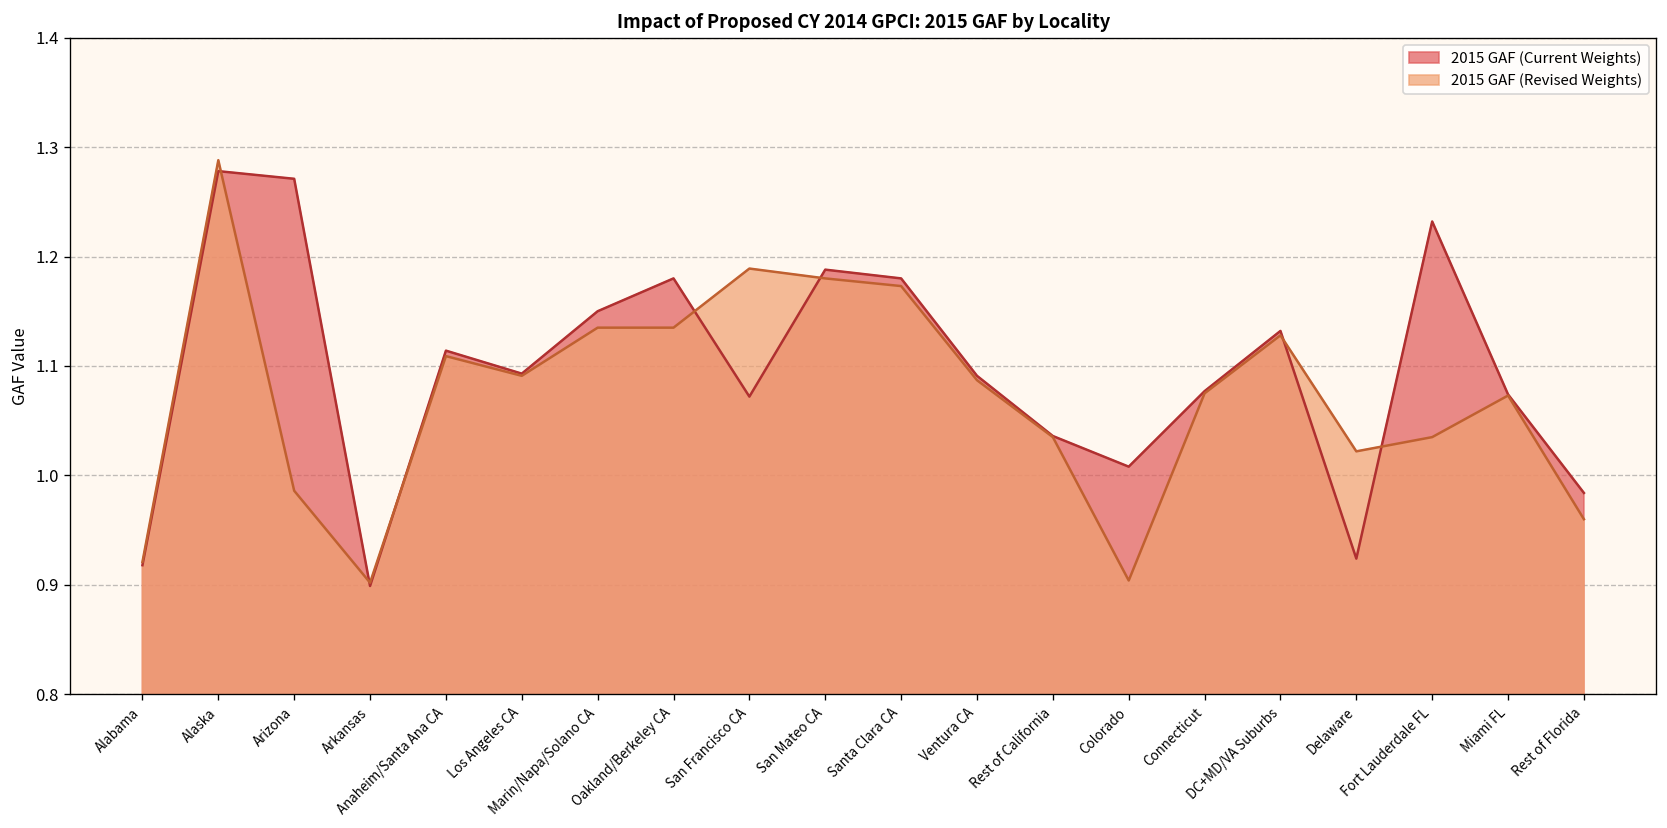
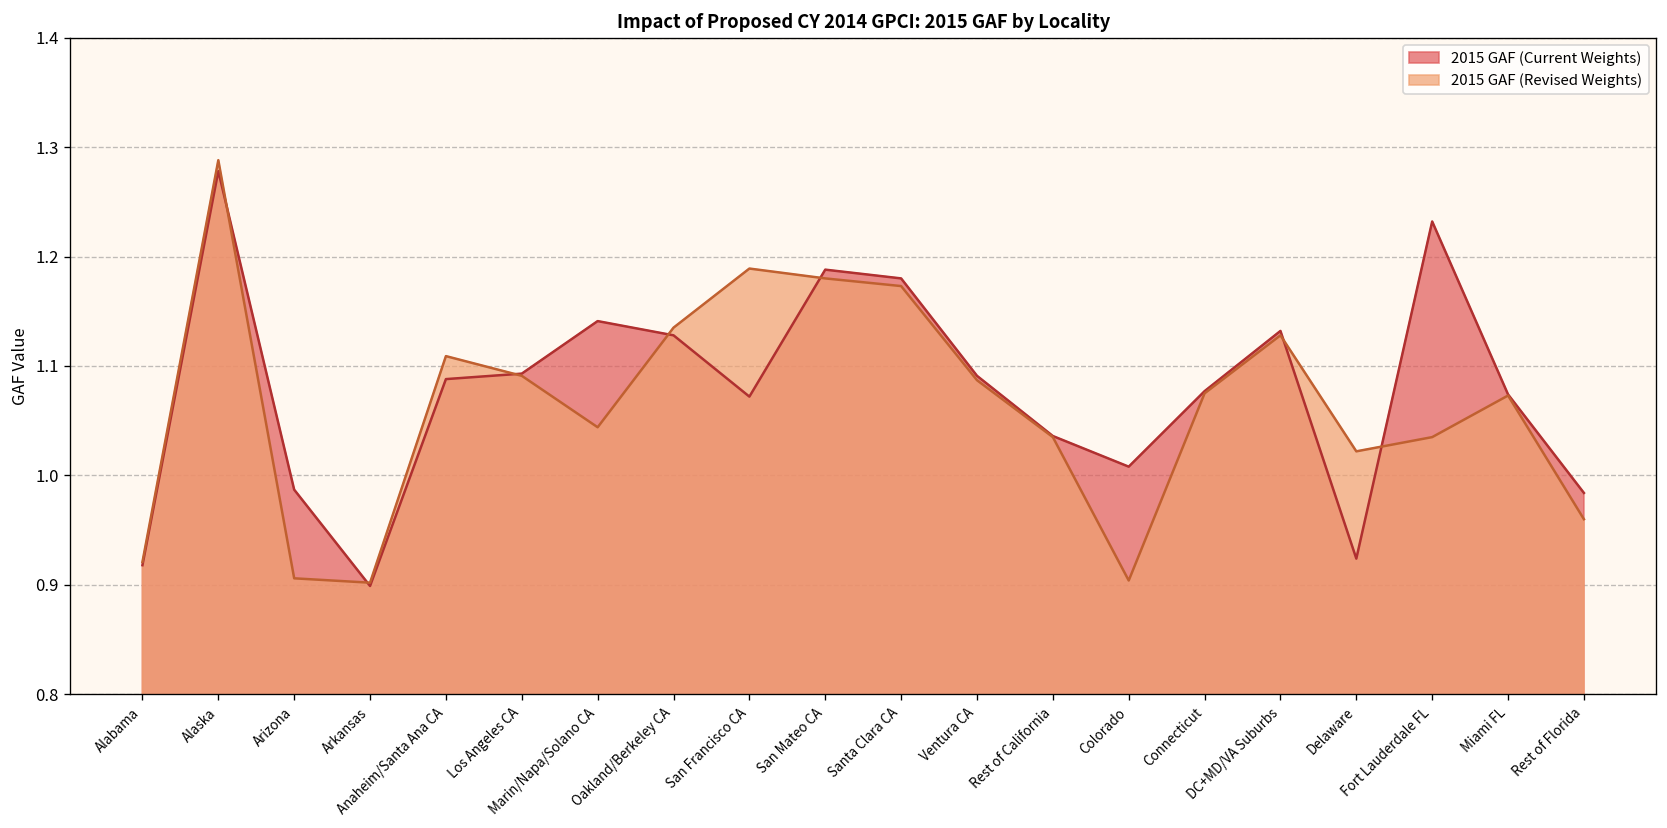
  {
    "2015 GAF (Current Weights)": {
      "Alabama": 0.92,
      "Alaska": 1.28,
-     "Arizona": 1.27,
+     "Arizona": 0.99,
      "Arkansas": 0.90,
-     "Anaheim/Santa Ana CA": 1.11,
-     "Marin/Napa/Solano CA": 1.15,
-     "Oakland/Berkeley CA": 1.18,
+     "Anaheim/Santa Ana CA": 1.09,
+     "Marin/Napa/Solano CA": 1.14,
+     "Oakland/Berkeley CA": 1.13,
      "San Francisco CA": 1.07,
      "San Mateo CA": 1.19,
      "Santa Clara CA": 1.18,
      "Ventura CA": 1.09,
      "Colorado": 1.01,
      "DC+MD/VA Suburbs": 1.13,
      "Delaware": 0.92,
      "Fort Lauderdale FL": 1.23,
      "Rest of Florida": 0.98
    },
    "2015 GAF (Revised Weights)": {
      "Alabama": 0.92,
      "Alaska": 1.29,
-     "Arizona": 0.99,
+     "Arizona": 0.91,
      "Arkansas": 0.90,
      "Anaheim/Santa Ana CA": 1.11,
-     "Marin/Napa/Solano CA": 1.14,
+     "Marin/Napa/Solano CA": 1.04,
      "Oakland/Berkeley CA": 1.14,
      "San Francisco CA": 1.19,
      "San Mateo CA": 1.18,
      "Santa Clara CA": 1.17,
      "Ventura CA": 1.09,
      "Colorado": 0.90,
      "DC+MD/VA Suburbs": 1.13,
      "Delaware": 1.02,
      "Fort Lauderdale FL": 1.04,
      "Rest of Florida": 0.96
    }
  }
